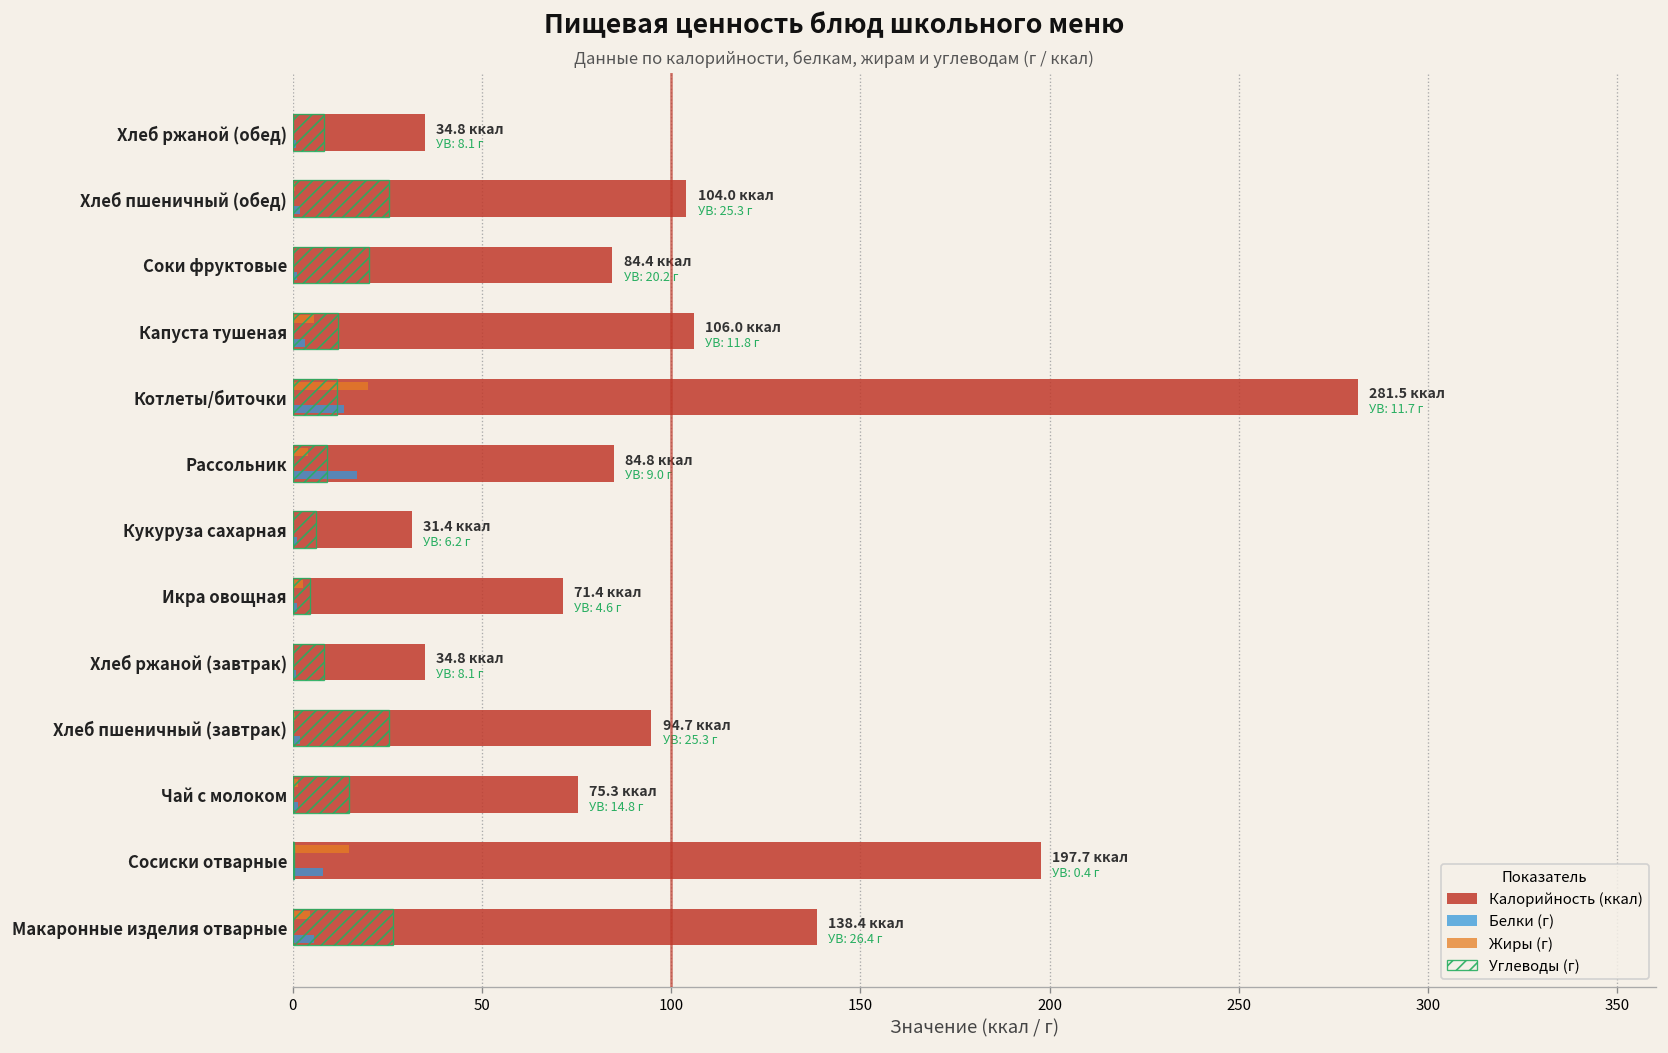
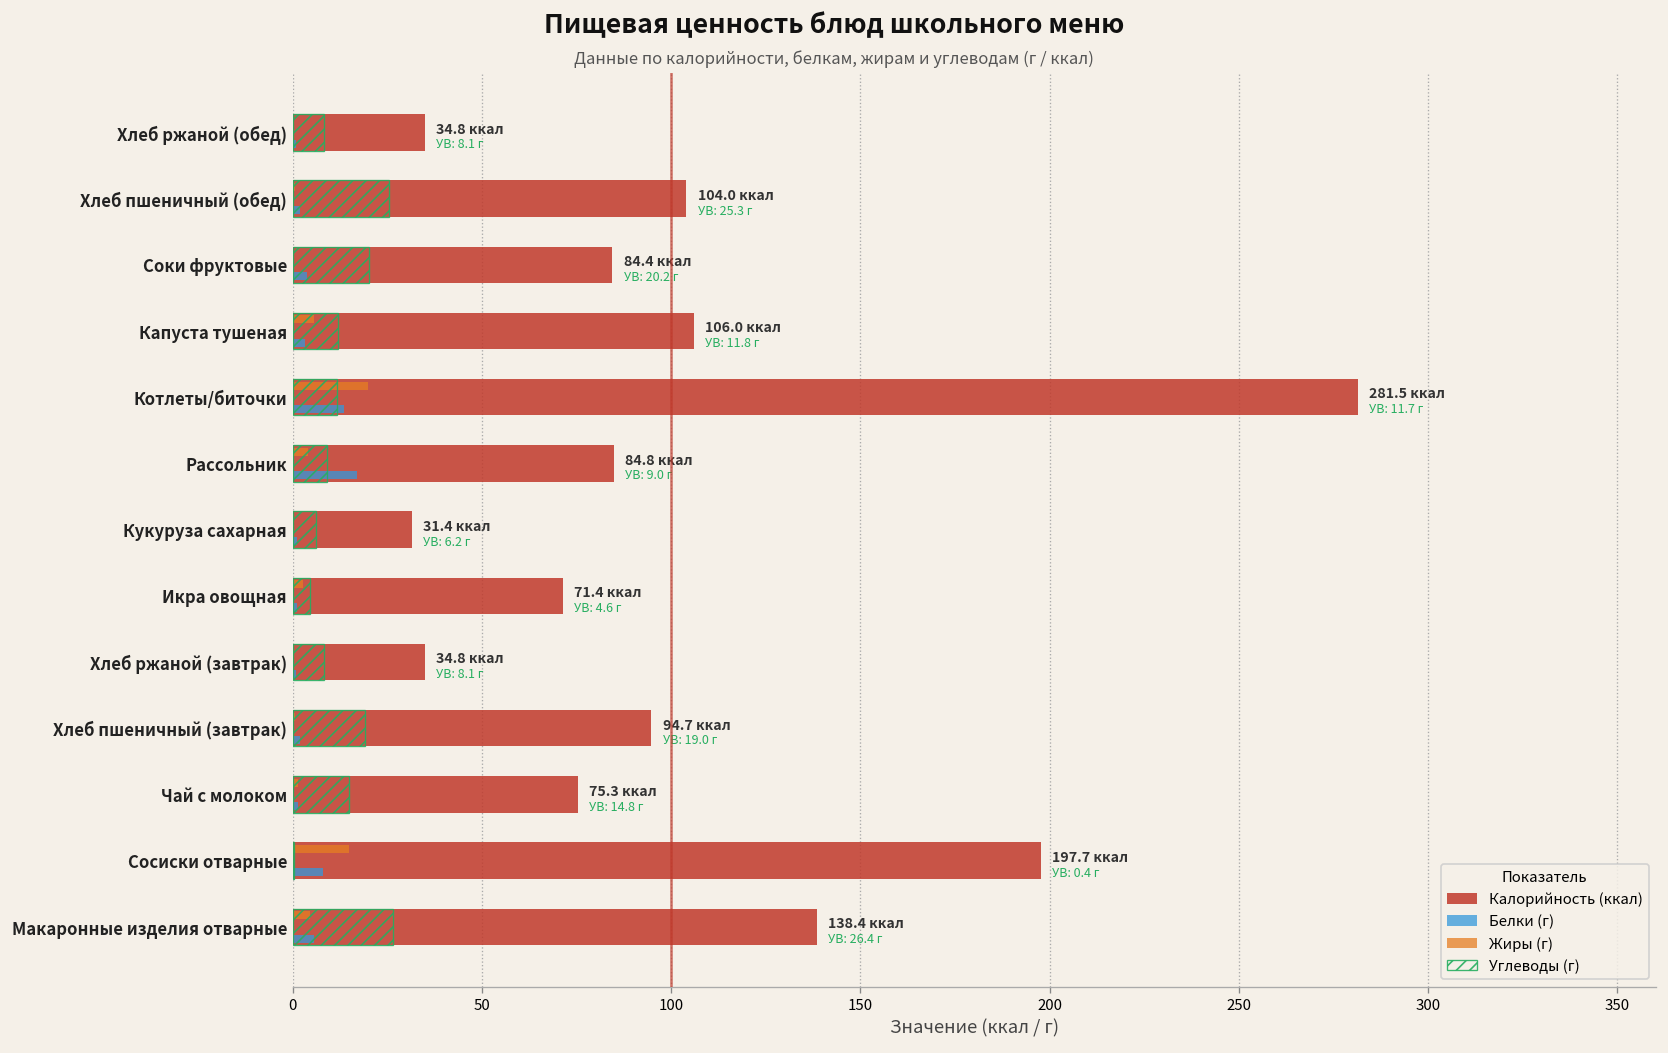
  {
    "Калорийность (ккал)": {
      "Хлеб ржаной (обед)": 34.8,
      "Хлеб пшеничный (обед)": 104.0,
      "Соки фруктовые": 84.4,
      "Капуста тушеная": 106.0,
      "Котлеты/биточки": 281.5,
      "Рассольник": 84.8,
      "Кукуруза сахарная": 31.4,
      "Икра овощная": 71.4,
      "Хлеб ржаной (завтрак)": 34.8,
      "Хлеб пшеничный (завтрак)": 94.7,
      "Чай с молоком": 75.3,
      "Сосиски отварные": 197.7,
      "Макаронные изделия отварные": 138.4
    },
    "Белки (г)": {
-     "Соки фруктовые": 1
+     "Соки фруктовые": 4
    },
    "Жиры (г)": {
      "Соки фруктовые": 0
    },
    "Углеводы (г)": {
-     "Хлеб пшеничный (завтрак)": 25.3
+     "Хлеб пшеничный (завтрак)": 19.0
    }
  }
